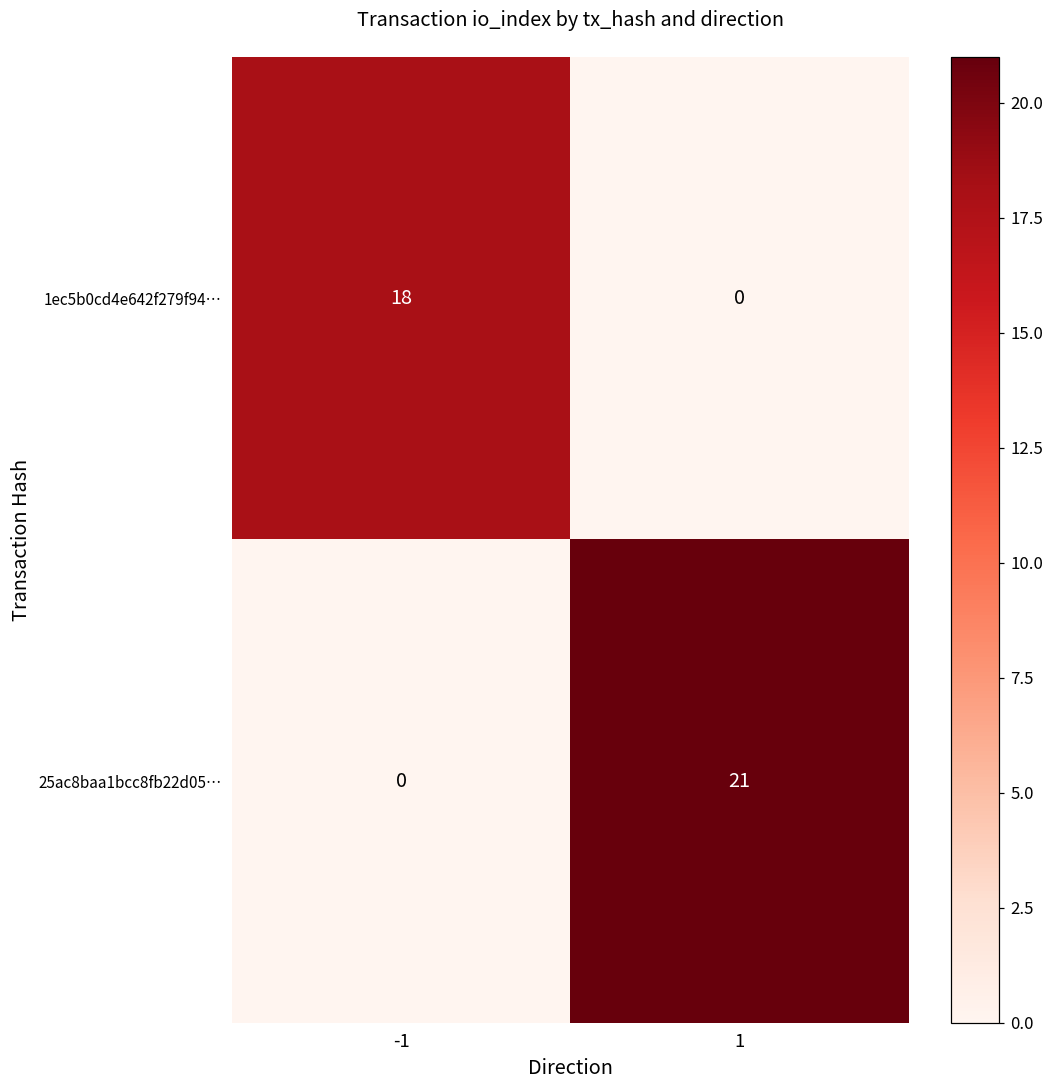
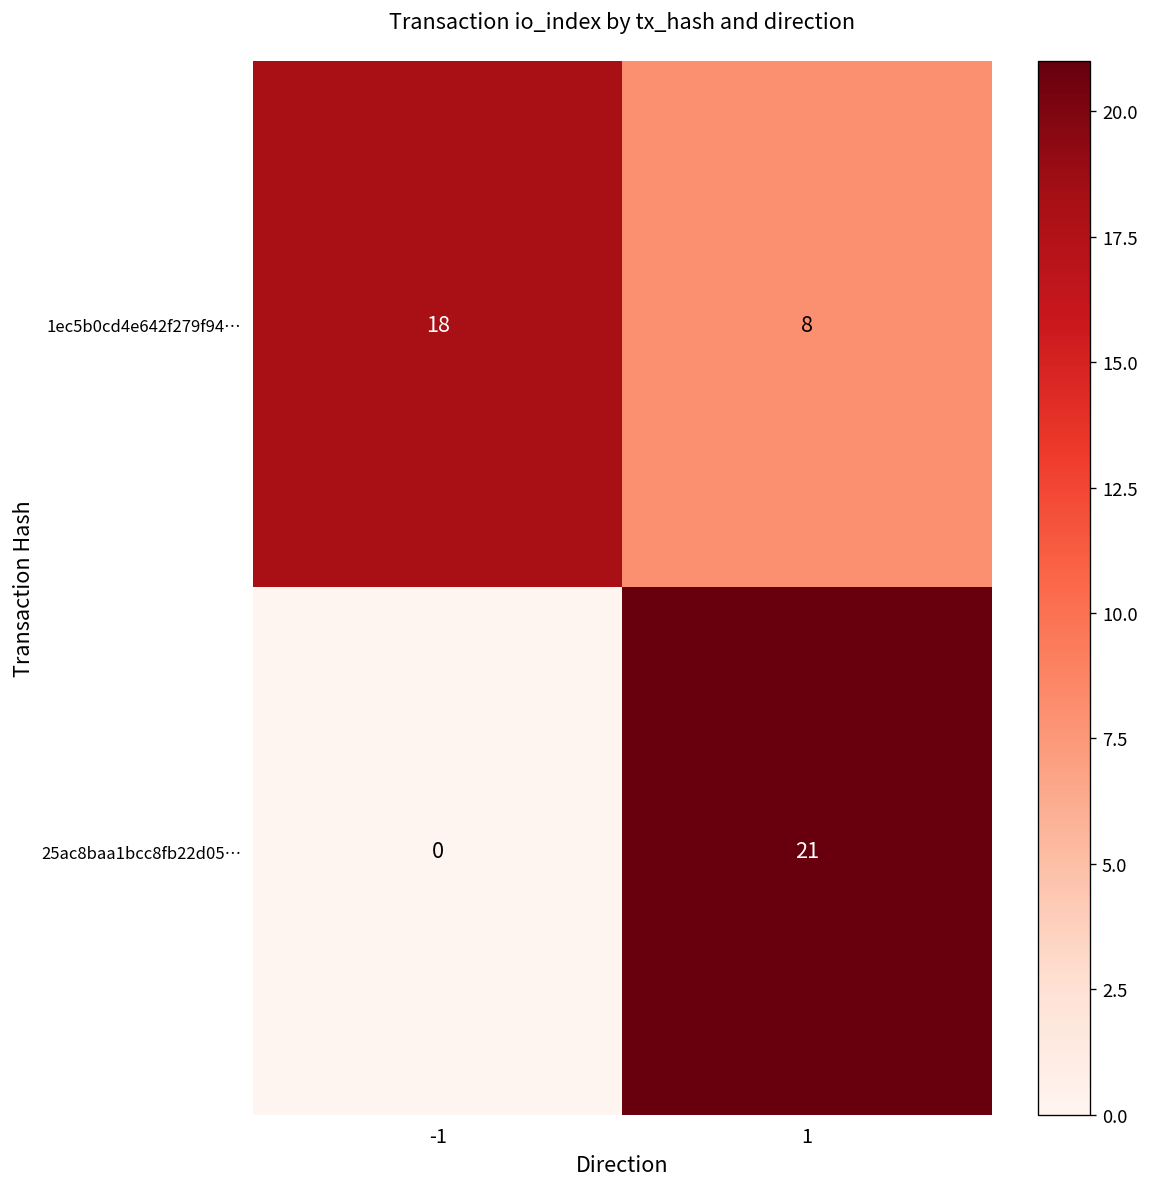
  {
    "1ec5b0cd4e642f279f94…": {
      "-1": 18,
-     "1": 0
+     "1": 8
    },
    "25ac8baa1bcc8fb22d05…": {
      "-1": 0,
      "1": 21
    }
  }
